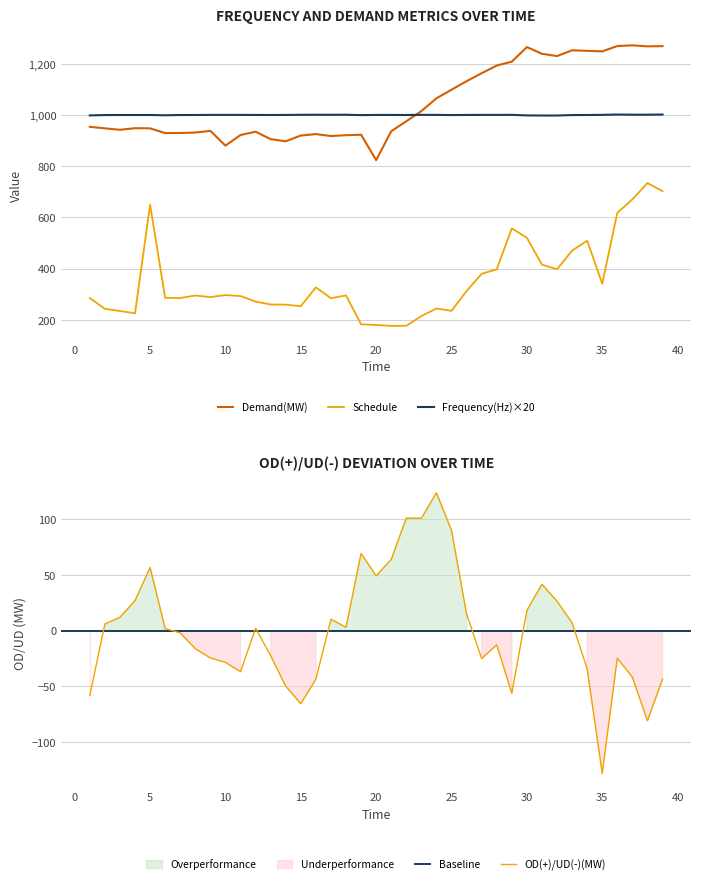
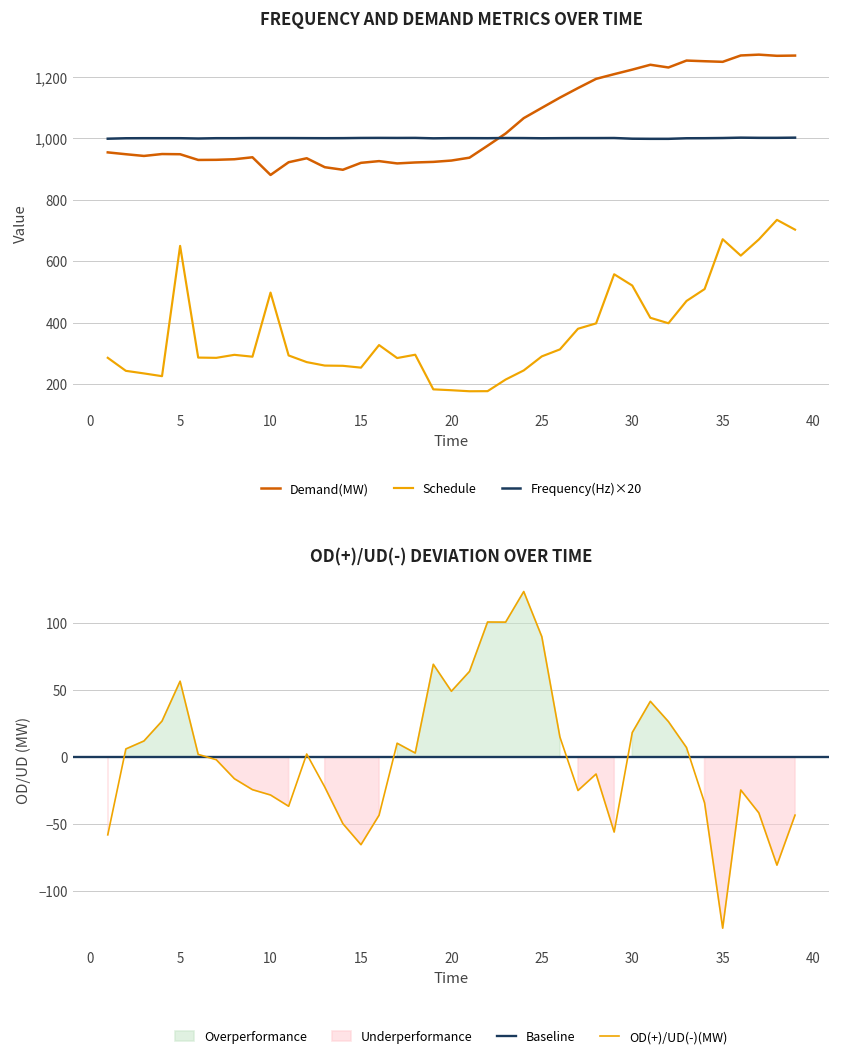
  {
    "FREQUENCY AND DEMAND METRICS OVER TIME": {
      "Demand(MW)": {
        "5": "950",
        "10": "880",
        "15": "920",
-       "20": "820",
+       "20": "930",
        "25": "1,100",
-       "30": "1,270",
+       "30": "1,220",
        "35": "1,250"
      },
      "Schedule": {
        "5": "650",
-       "10": "300",
+       "10": "500",
        "15": "250",
        "20": "180",
-       "25": "240",
+       "25": "290",
        "30": "520",
-       "35": "340"
+       "35": "670"
      },
      "Frequency(Hz)×20": {
        "5": "1,000",
        "10": "1,000",
        "15": "1,000",
        "20": "1,000",
        "25": "1,000",
        "30": "1,000",
        "35": "1,000"
      }
    },
    "OD(+)/UD(-) DEVIATION OVER TIME": {
      "5": "56",
      "10": "-28",
      "15": "-66",
      "20": "49",
      "25": "90",
      "30": "18",
      "35": "-128"
    }
  }
